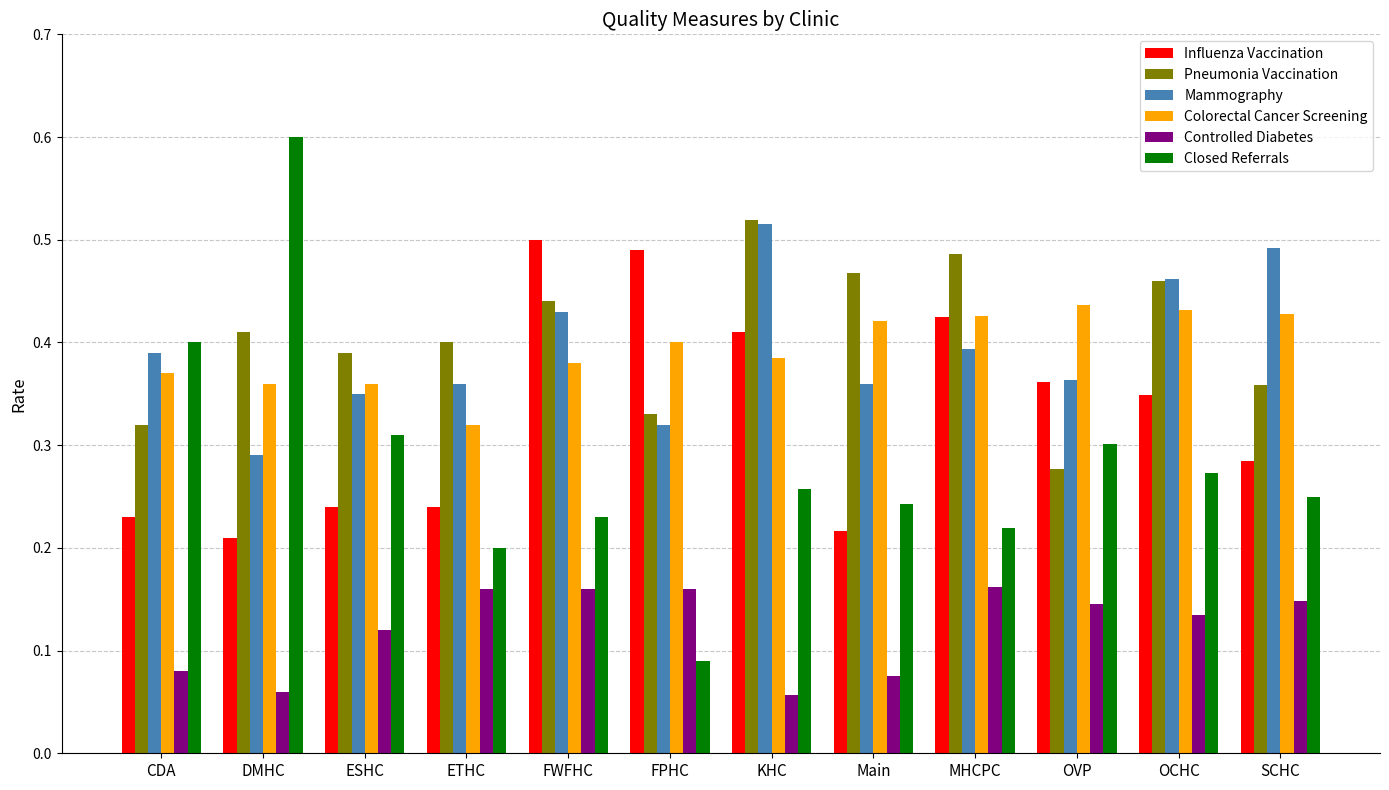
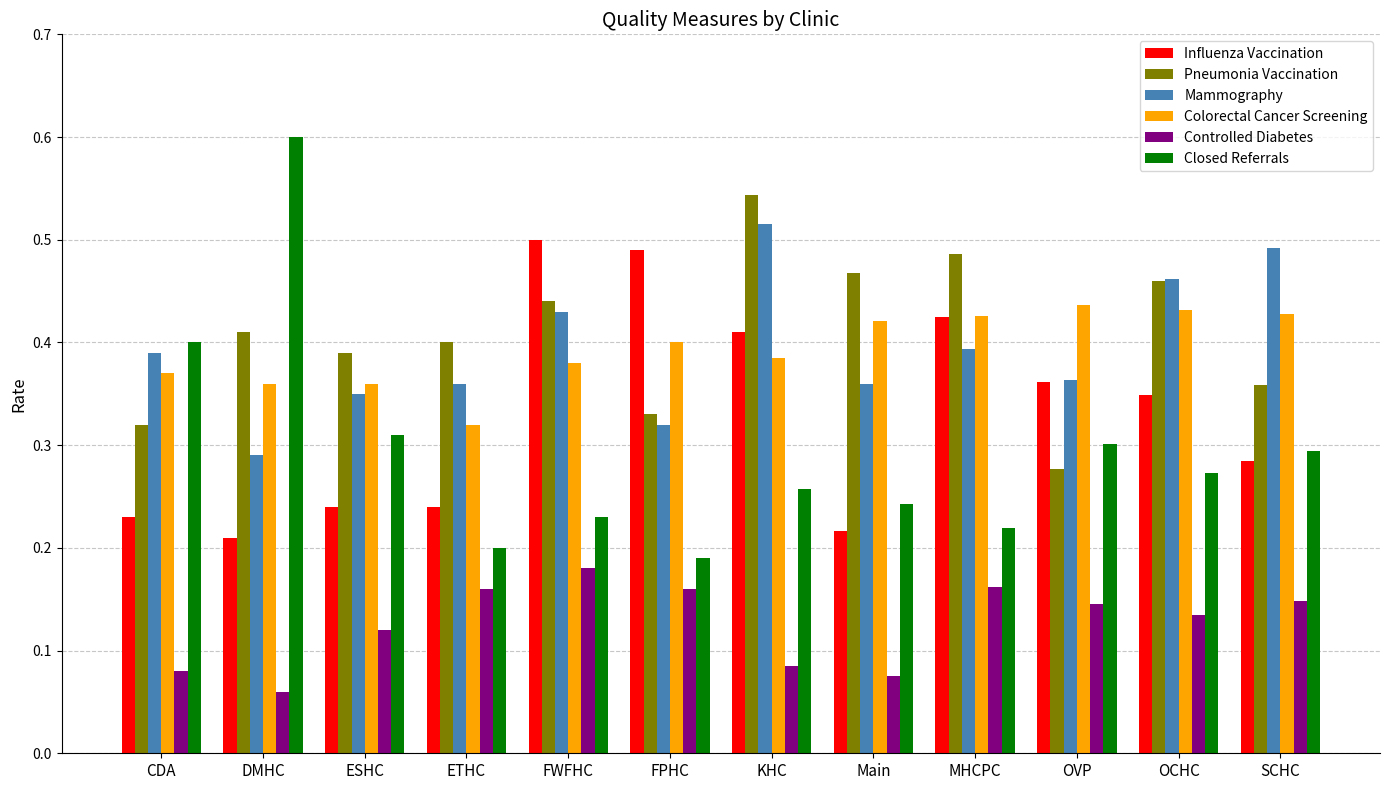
  {
    "Influenza Vaccination": {
      "CDA": 0.230,
      "DMHC": 0.210,
      "ESHC": 0.240,
      "ETHC": 0.240,
      "FWFHC": 0.500,
      "FPHC": 0.490,
      "KHC": 0.410,
      "Main": 0.216,
      "MHCPC": 0.424,
      "OVP": 0.361,
      "OCHC": 0.349,
      "SCHC": 0.285
    },
    "Pneumonia Vaccination": {
      "CDA": 0.320,
      "DMHC": 0.410,
      "ESHC": 0.390,
      "ETHC": 0.400,
      "FWFHC": 0.440,
      "FPHC": 0.330,
-     "KHC": 0.519,
+     "KHC": 0.544,
      "Main": 0.468,
      "MHCPC": 0.486,
      "OVP": 0.277,
      "OCHC": 0.460,
      "SCHC": 0.358
    },
    "Mammography": {
      "CDA": 0.390,
      "DMHC": 0.290,
      "ESHC": 0.350,
      "ETHC": 0.360,
      "FWFHC": 0.430,
      "FPHC": 0.320,
      "KHC": 0.515,
      "Main": 0.359,
      "MHCPC": 0.393,
      "OVP": 0.364,
      "OCHC": 0.462,
      "SCHC": 0.492
    },
    "Colorectal Cancer Screening": {
      "CDA": 0.370,
      "DMHC": 0.360,
      "ESHC": 0.360,
      "ETHC": 0.320,
      "FWFHC": 0.380,
      "FPHC": 0.400,
      "KHC": 0.385,
      "Main": 0.421,
      "MHCPC": 0.426,
      "OVP": 0.436,
      "OCHC": 0.431,
      "SCHC": 0.427
    },
    "Controlled Diabetes": {
      "CDA": 0.080,
      "DMHC": 0.060,
      "ESHC": 0.120,
      "ETHC": 0.160,
-     "FWFHC": 0.16,
+     "FWFHC": 0.18,
      "FPHC": 0.160,
-     "KHC": 0.056,
+     "KHC": 0.085,
      "Main": 0.075,
      "MHCPC": 0.162,
      "OVP": 0.145,
      "OCHC": 0.135,
      "SCHC": 0.148
    },
    "Closed Referrals": {
      "CDA": 0.400,
      "DMHC": 0.600,
      "ESHC": 0.310,
      "ETHC": 0.200,
      "FWFHC": 0.230,
-     "FPHC": 0.09,
+     "FPHC": 0.19,
      "KHC": 0.257,
      "Main": 0.243,
      "MHCPC": 0.220,
      "OVP": 0.301,
      "OCHC": 0.273,
-     "SCHC": 0.250
+     "SCHC": 0.294
    }
  }
